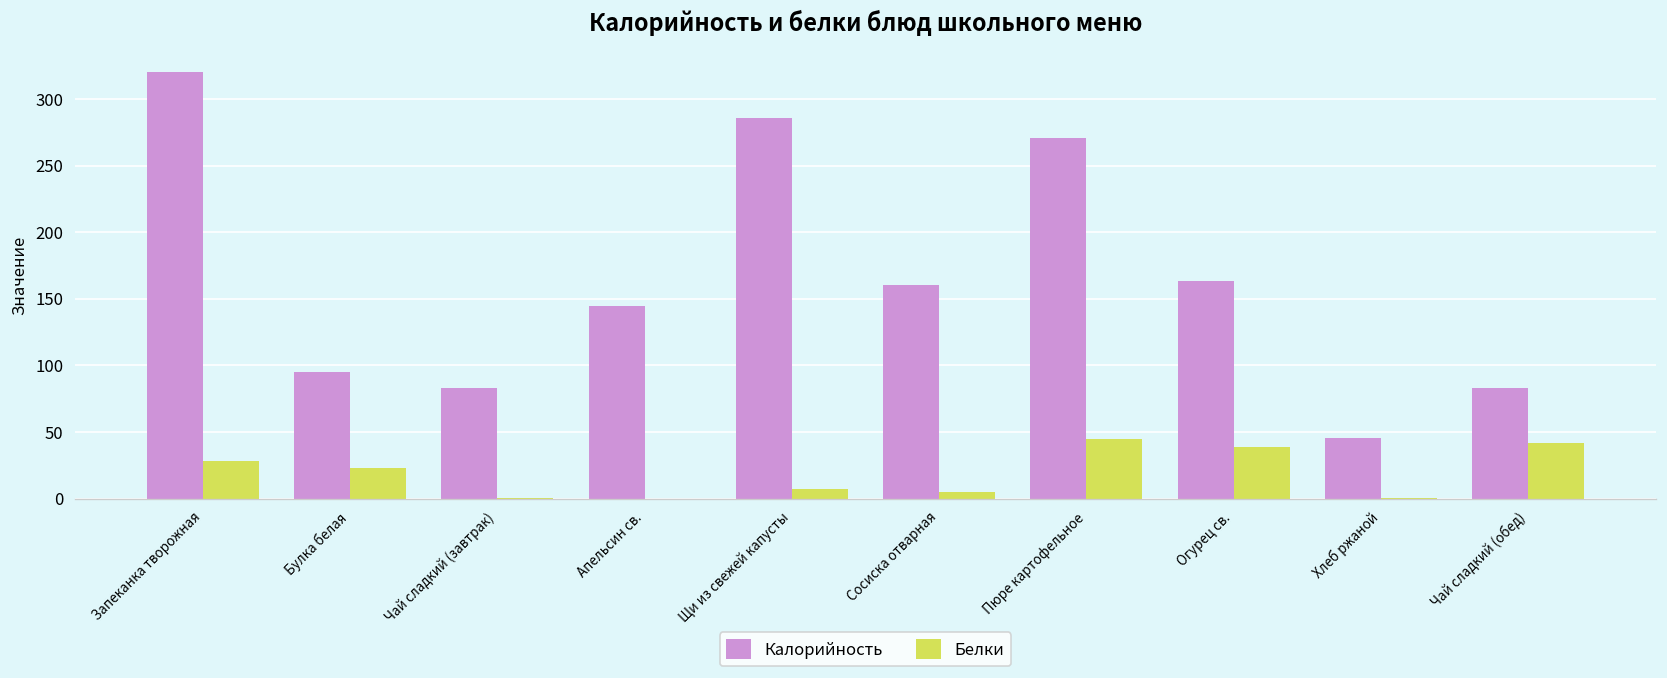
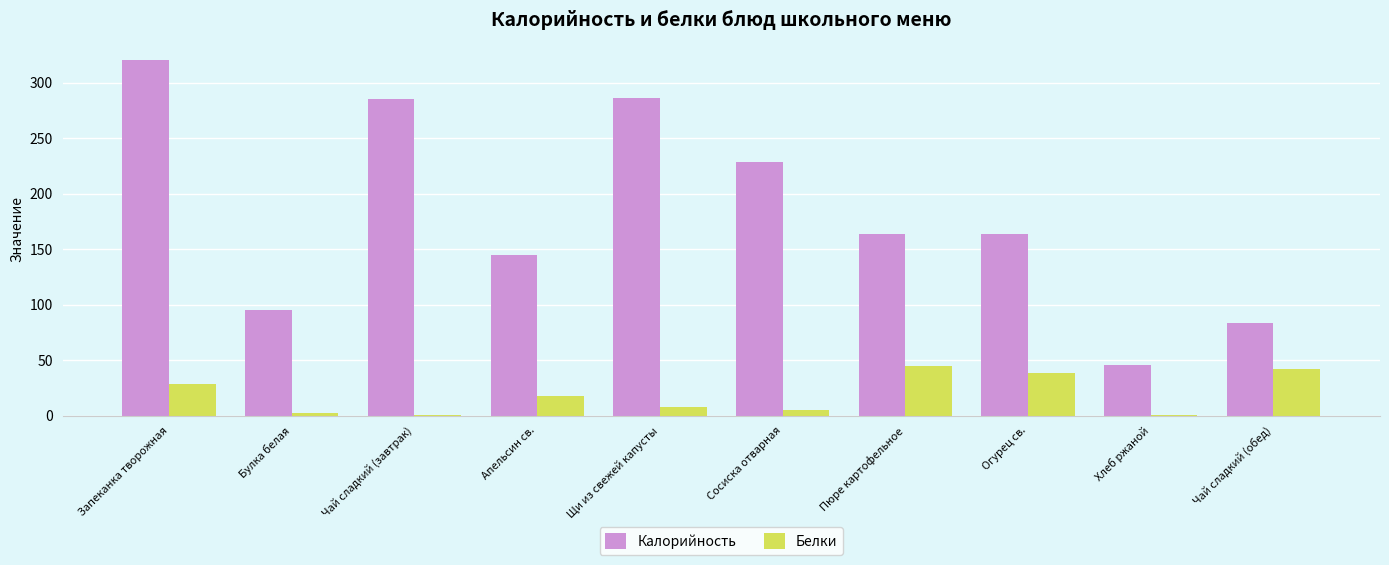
  {
    "Калорийность": {
      "Запеканка творожная": 320,
      "Булка белая": 95,
-     "Чай сладкий (завтрак)": 83,
+     "Чай сладкий (завтрак)": 285,
      "Апельсин св.": 145,
      "Щи из свежей капусты": 286,
-     "Сосиска отварная": 160,
-     "Пюре картофельное": 270,
+     "Сосиска отварная": 228,
+     "Пюре картофельное": 164,
      "Огурец св.": 164,
      "Хлеб ржаной": 45,
      "Чай сладкий (обед)": 83
    },
    "Белки": {
      "Запеканка творожная": 28,
-     "Булка белая": 23,
-     "Апельсин св.": 0,
+     "Булка белая": 2,
+     "Апельсин св.": 18,
      "Щи из свежей капусты": 8,
      "Сосиска отварная": 5,
      "Пюре картофельное": 45,
      "Огурец св.": 39,
      "Чай сладкий (обед)": 42
    }
  }
